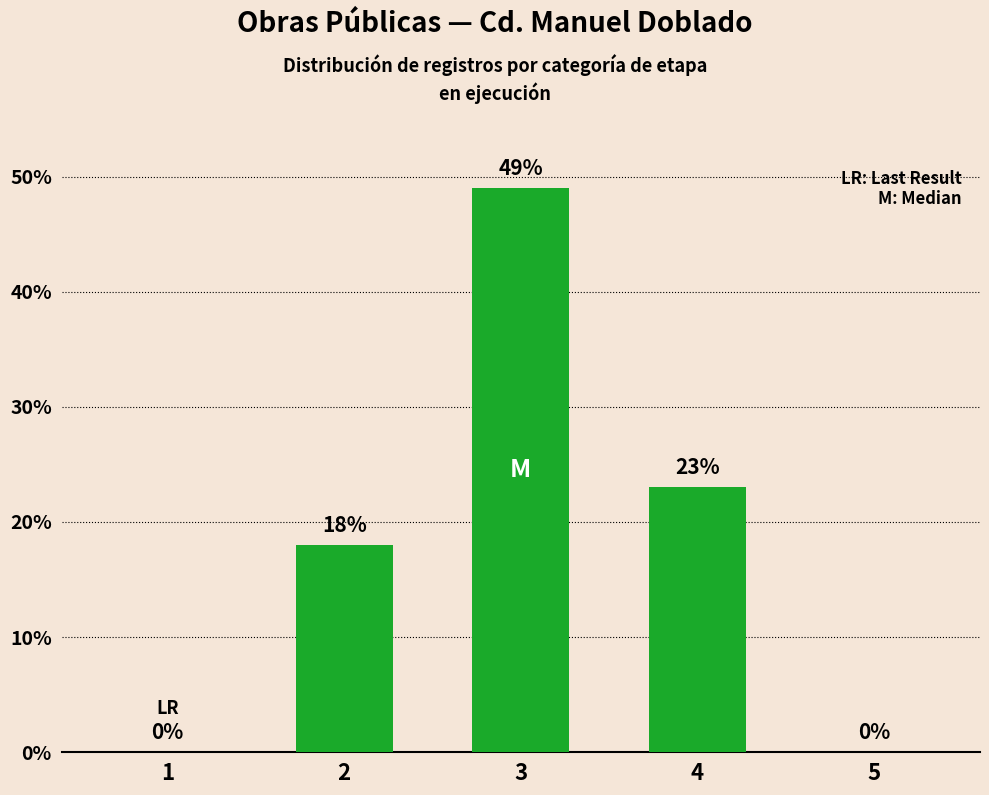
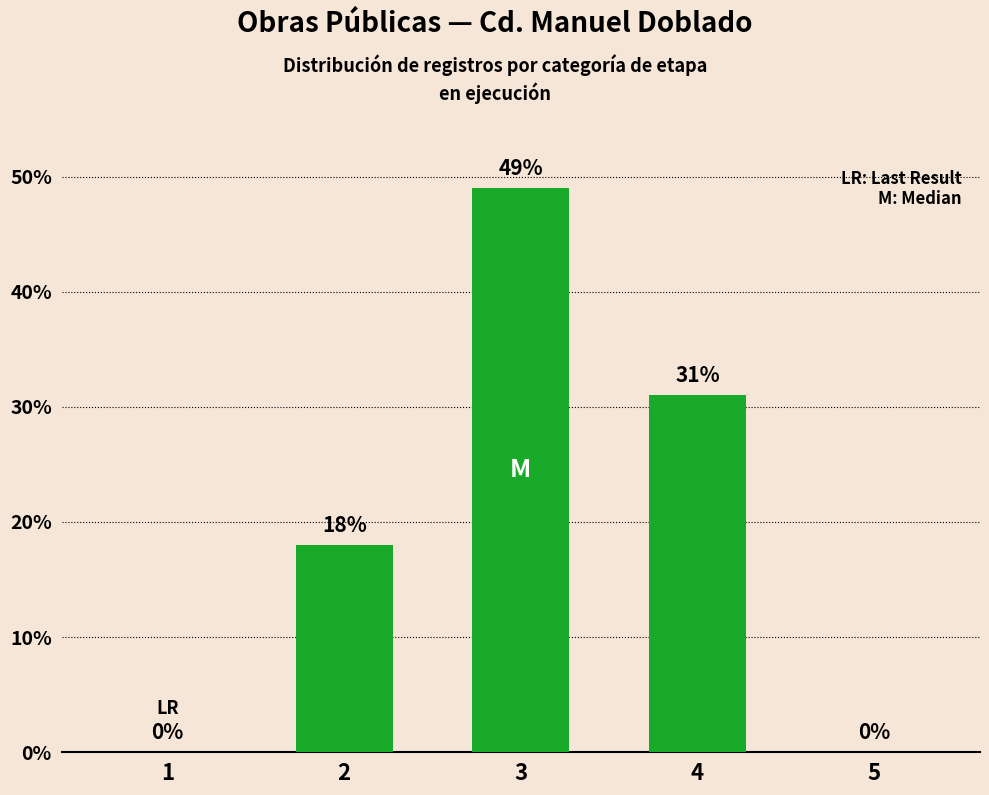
  {
    "1": "0%",
    "2": "18%",
    "3": "49%",
-   "4": "23%",
+   "4": "31%",
    "5": "0%"
  }
